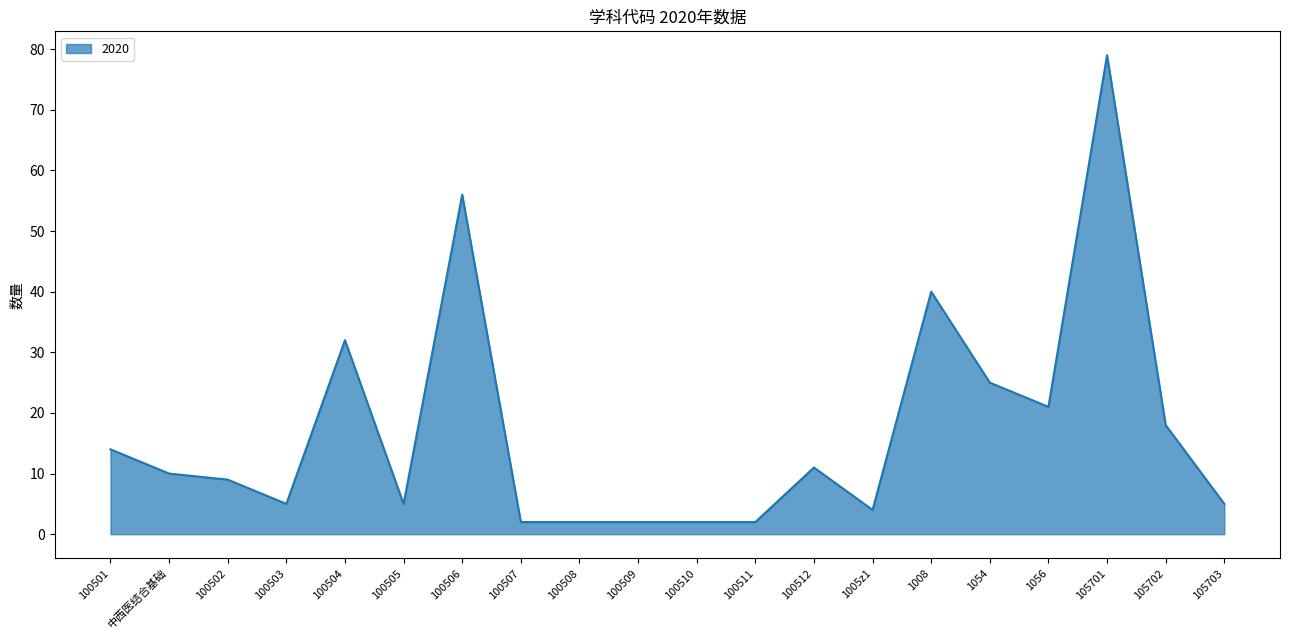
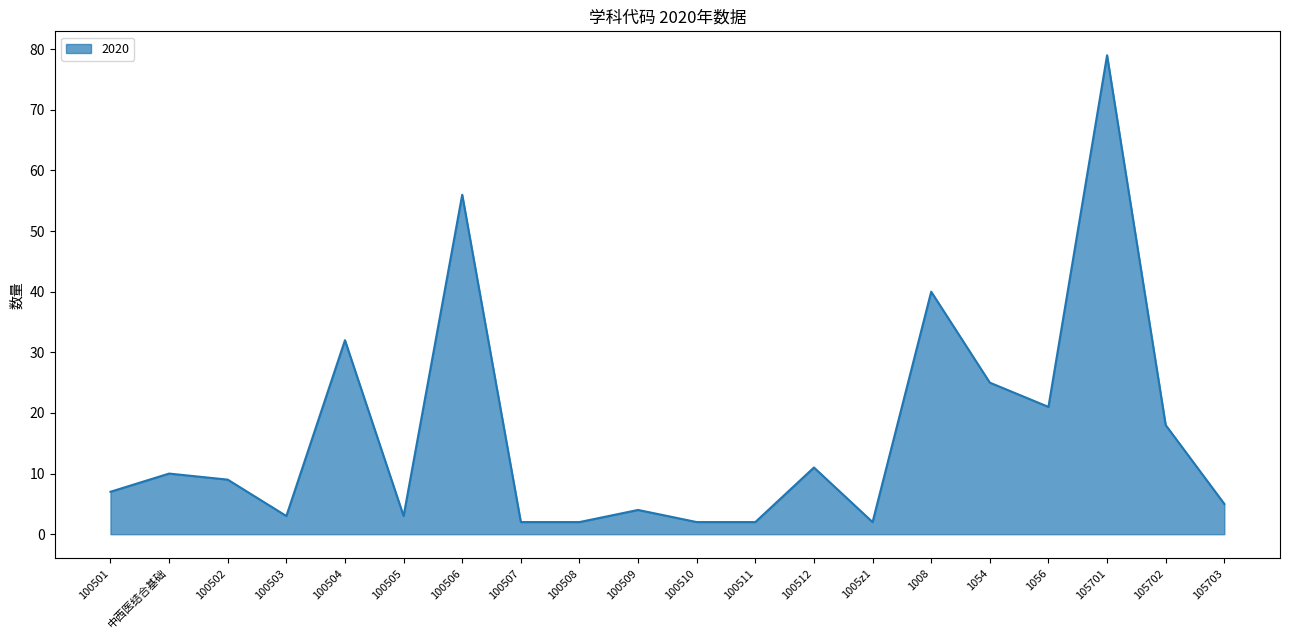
  {
-   "100501": 14,
+   "100501": 7,
    "中西医结合基础": 10,
    "100502": 9,
-   "100503": 5,
+   "100503": 3,
    "100504": 32,
-   "100505": 5,
+   "100505": 3,
    "100506": 56,
    "100507": 2,
    "100508": 2,
-   "100509": 2,
+   "100509": 4,
    "100510": 2,
    "100511": 2,
    "100512": 11,
-   "1005z1": 4,
+   "1005z1": 2,
    "1008": 40,
    "1054": 25,
    "1056": 21,
    "105701": 79,
    "105702": 18,
    "105703": 5
  }
